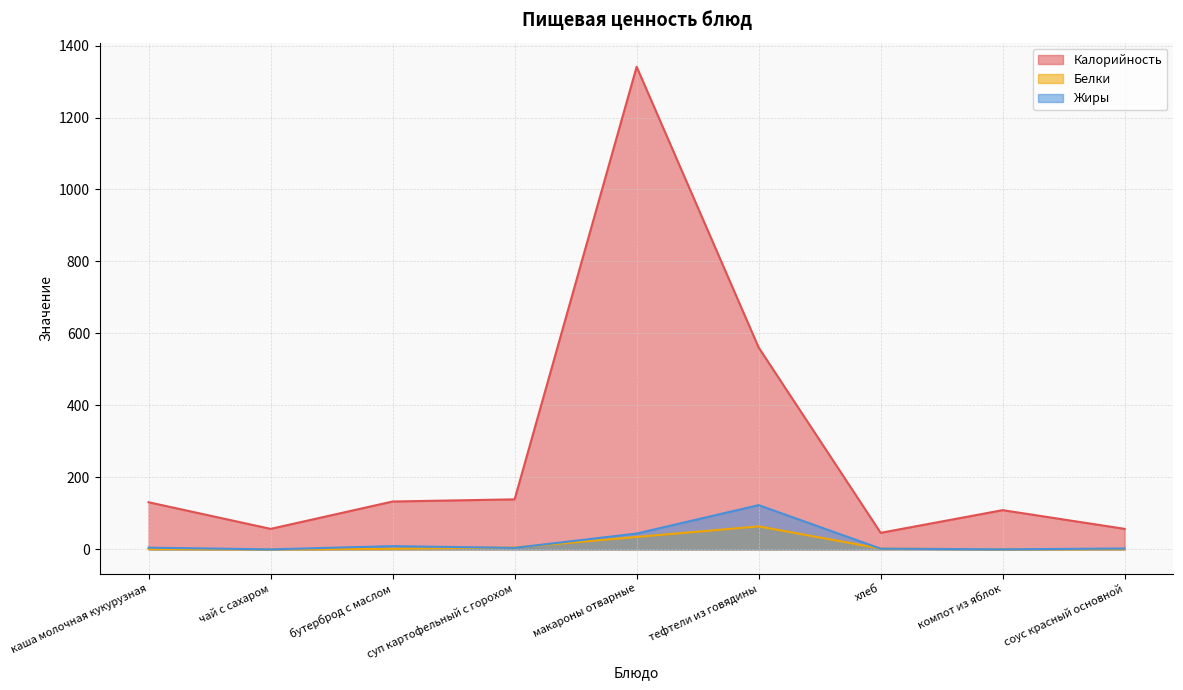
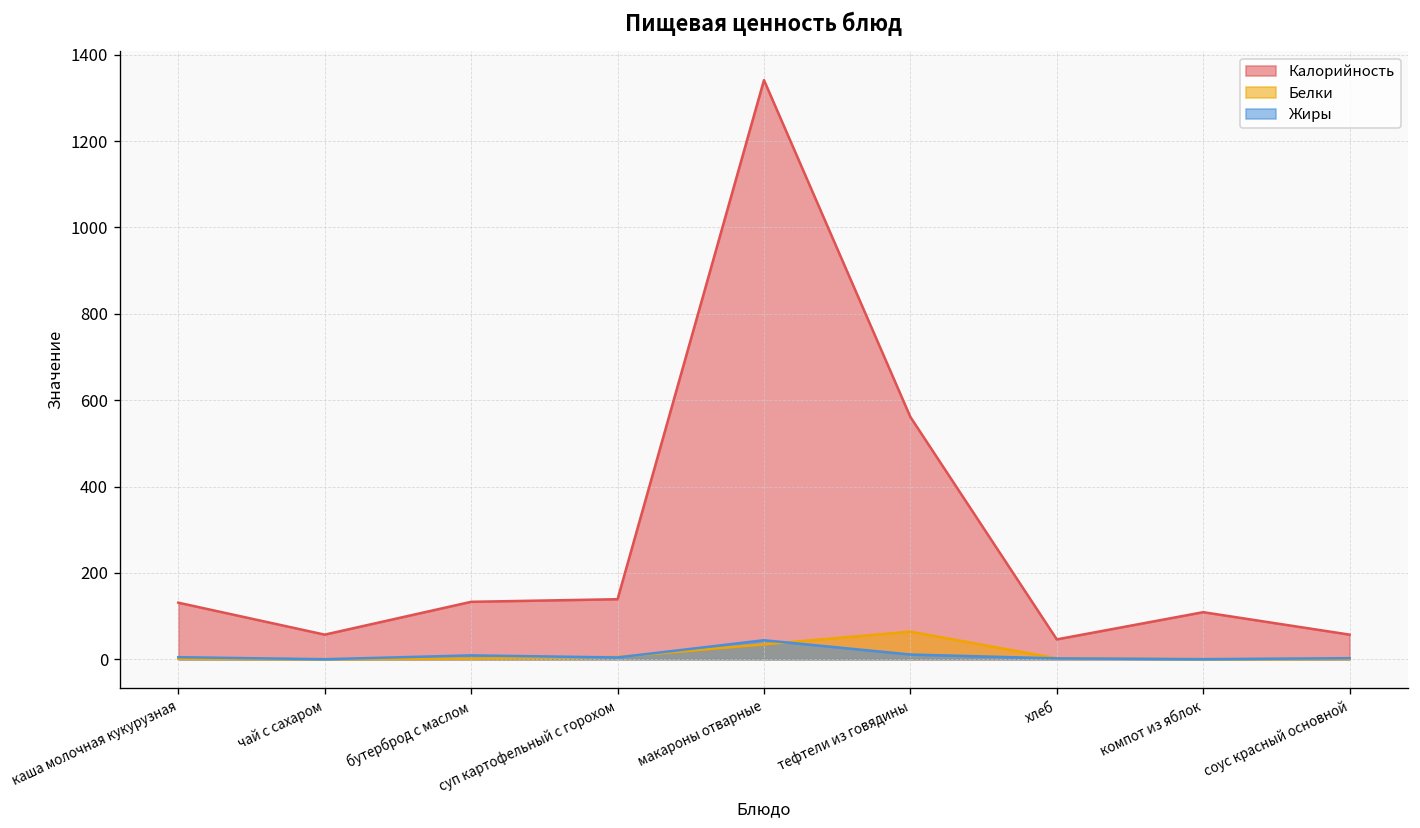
  {
    "Калорийность": {
      "каша молочная кукурузная": 130,
      "чай с сахаром": 60,
      "бутерброд с маслом": 130,
      "суп картофельный с горохом": 140,
      "макароны отварные": 1340,
      "тефтели из говядины": 560,
      "хлеб": 50,
      "компот из яблок": 110,
      "соус красный основной": 60
    },
    "Белки": {
      "бутерброд с маслом": 0,
      "макароны отварные": 30,
      "тефтели из говядины": 60
    },
    "Жиры": {
      "бутерброд с маслом": 10,
      "макароны отварные": 40,
-     "тефтели из говядины": 120
+     "тефтели из говядины": 10
    }
  }
